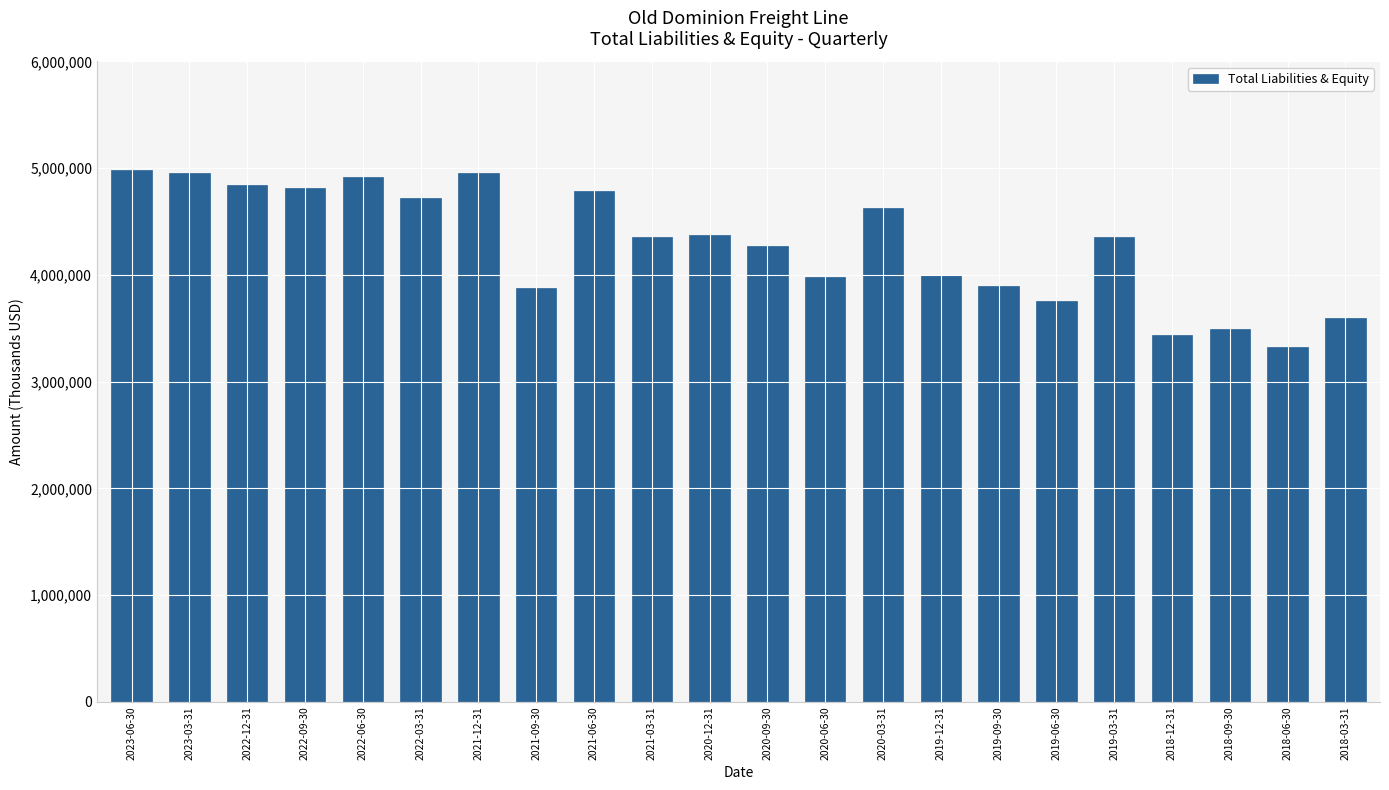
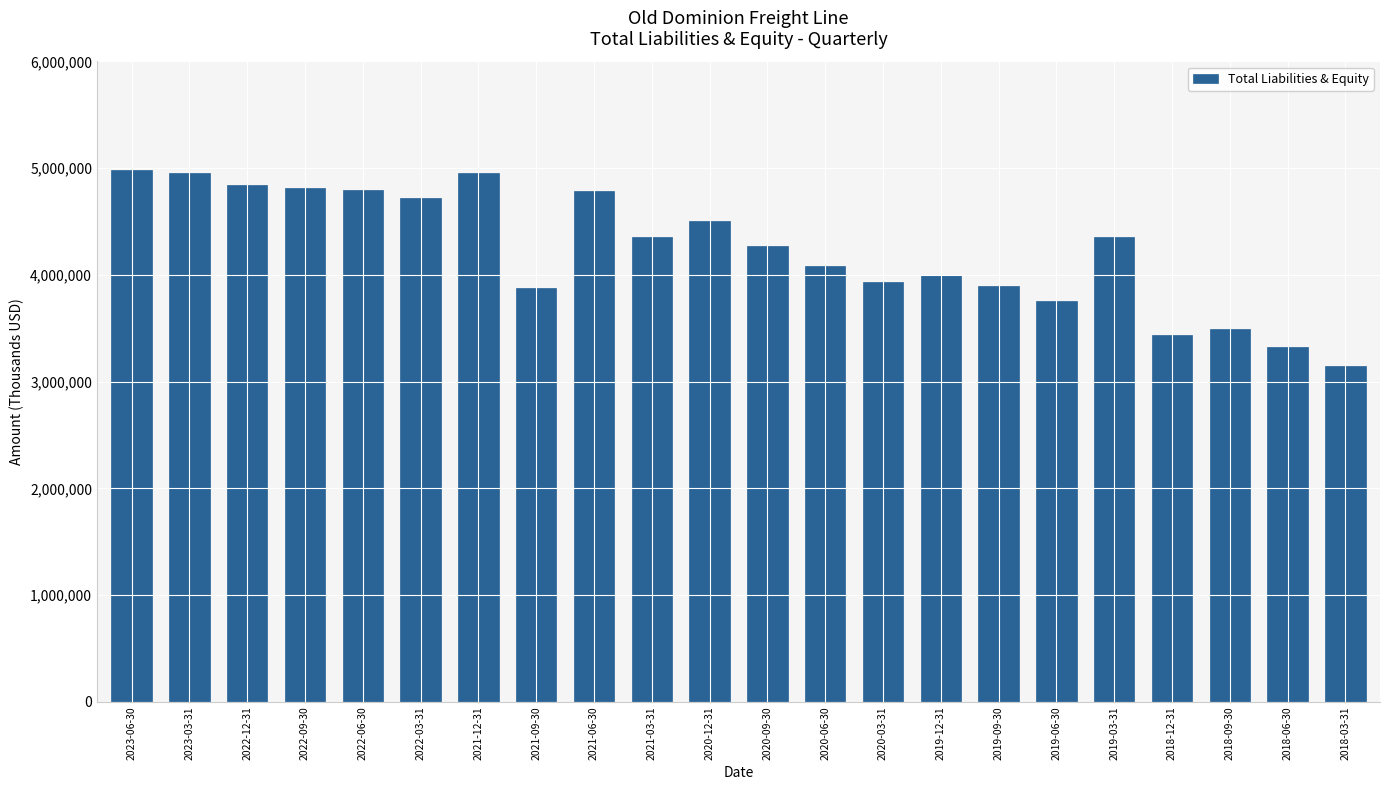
  {
    "2023-06-30": "4,980,000",
    "2023-03-31": "4,960,000",
    "2022-12-31": "4,840,000",
    "2022-09-30": "4,810,000",
-   "2022-06-30": "4,920,000",
+   "2022-06-30": "4,790,000",
    "2022-03-31": "4,720,000",
    "2021-12-31": "4,950,000",
    "2021-09-30": "3,880,000",
    "2021-06-30": "4,790,000",
    "2021-03-31": "4,350,000",
-   "2020-12-31": "4,370,000",
+   "2020-12-31": "4,500,000",
    "2020-09-30": "4,270,000",
-   "2020-06-30": "3,980,000",
-   "2020-03-31": "4,630,000",
+   "2020-06-30": "4,080,000",
+   "2020-03-31": "3,930,000",
    "2019-12-31": "4,000,000",
    "2019-09-30": "3,890,000",
    "2019-06-30": "3,760,000",
    "2019-03-31": "4,360,000",
    "2018-12-31": "3,440,000",
    "2018-09-30": "3,490,000",
    "2018-06-30": "3,320,000",
-   "2018-03-31": "3,600,000"
+   "2018-03-31": "3,140,000"
  }
